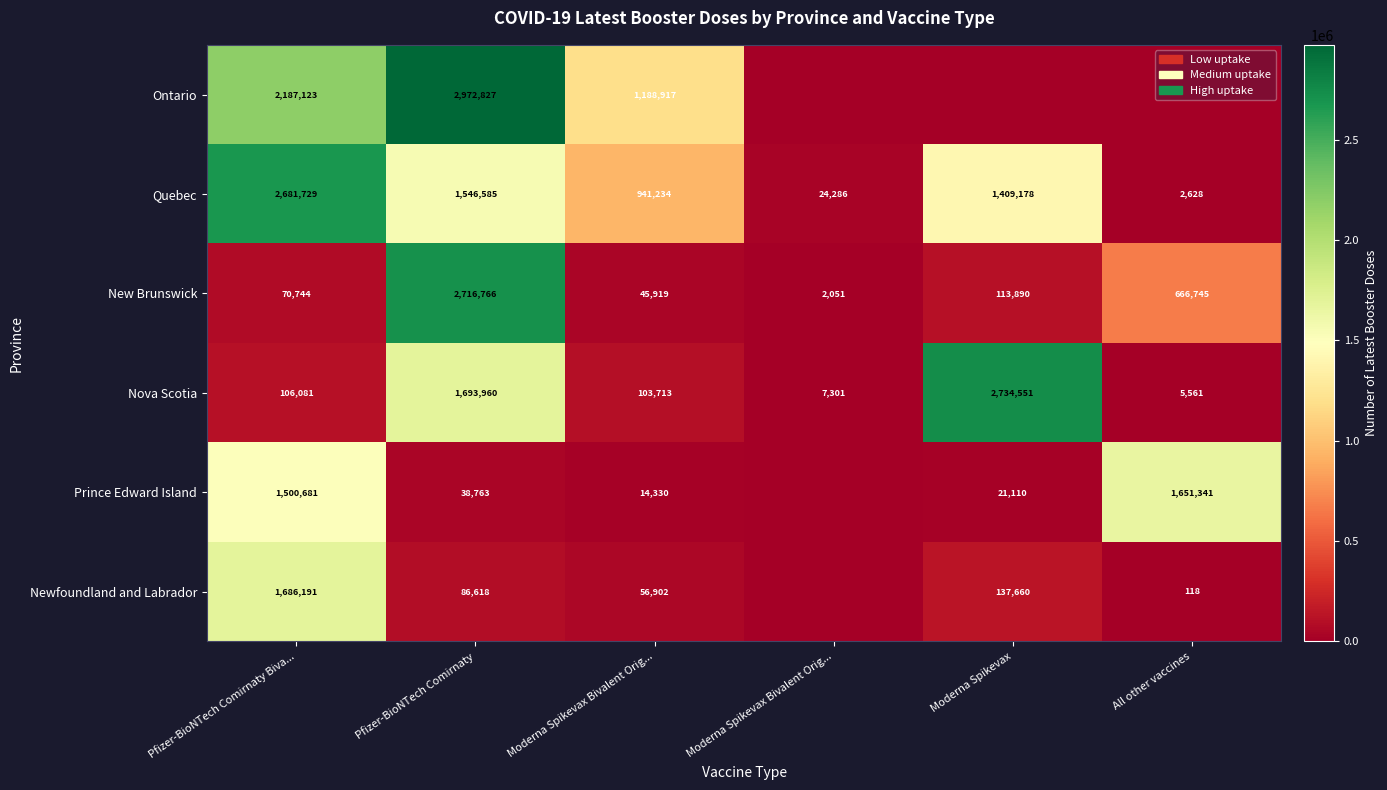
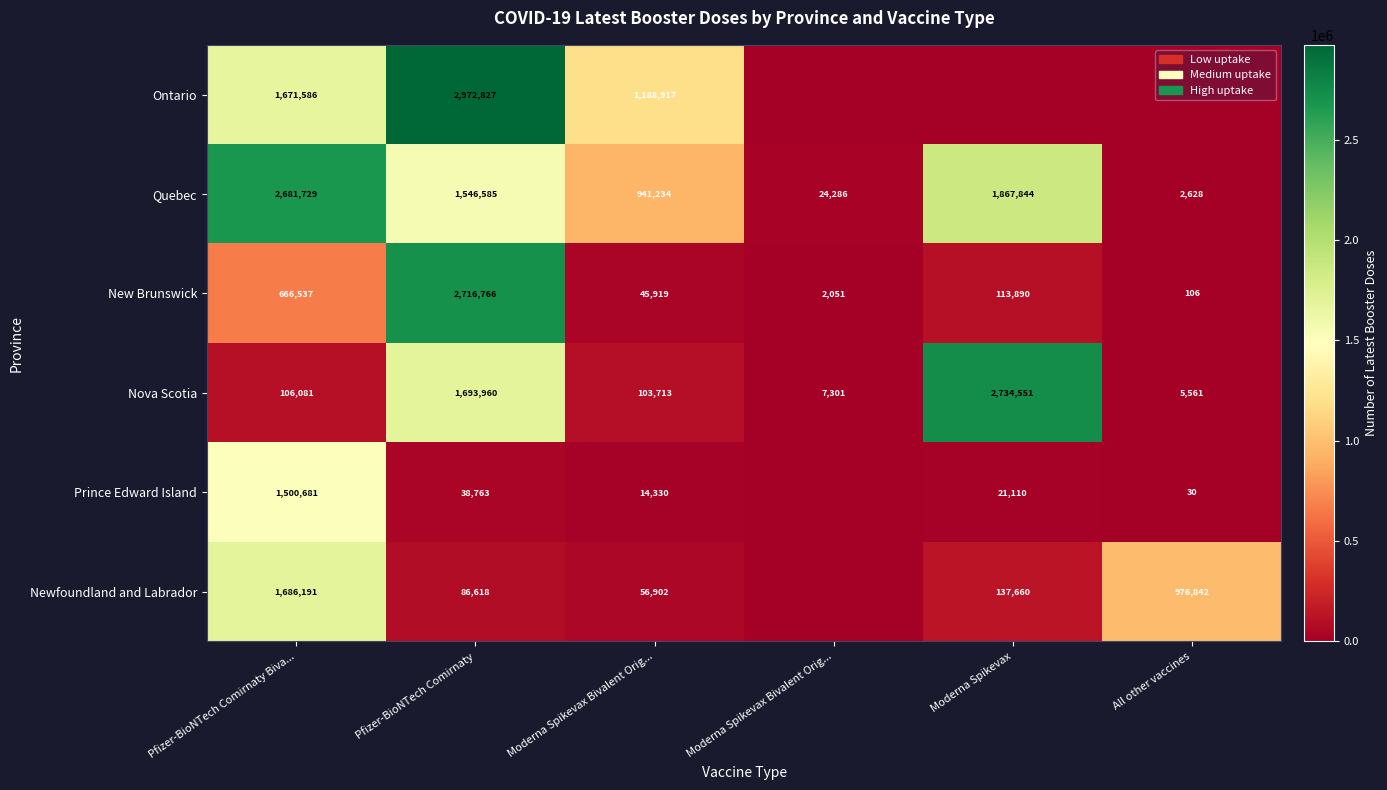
  {
    "Ontario": {
-     "Pfizer-BioNTech Comirnaty Biva...": "2,187,123",
+     "Pfizer-BioNTech Comirnaty Biva...": "1,671,586",
      "Pfizer-BioNTech Comirnaty": "2,972,827"
    },
    "Quebec": {
      "Pfizer-BioNTech Comirnaty Biva...": "2,681,729",
      "Pfizer-BioNTech Comirnaty": "1,546,585",
-     "Moderna Spikevax": "1,409,178",
+     "Moderna Spikevax": "1,867,844",
      "All other vaccines": "2,628"
    },
    "New Brunswick": {
-     "Pfizer-BioNTech Comirnaty Biva...": "70,744",
+     "Pfizer-BioNTech Comirnaty Biva...": "666,537",
      "Pfizer-BioNTech Comirnaty": "2,716,766",
      "Moderna Spikevax": "113,890",
-     "All other vaccines": "666,745"
+     "All other vaccines": "106"
    },
    "Nova Scotia": {
      "Pfizer-BioNTech Comirnaty Biva...": "106,081",
      "Pfizer-BioNTech Comirnaty": "1,693,960",
      "Moderna Spikevax": "2,734,551",
      "All other vaccines": "5,561"
    },
    "Prince Edward Island": {
      "Pfizer-BioNTech Comirnaty Biva...": "1,500,681",
      "Pfizer-BioNTech Comirnaty": "38,763",
      "Moderna Spikevax": "21,110",
-     "All other vaccines": "1,651,341"
+     "All other vaccines": "30"
    },
    "Newfoundland and Labrador": {
      "Pfizer-BioNTech Comirnaty Biva...": "1,686,191",
      "Pfizer-BioNTech Comirnaty": "86,618",
      "Moderna Spikevax": "137,660",
-     "All other vaccines": "118"
+     "All other vaccines": "976,842"
    }
  }
